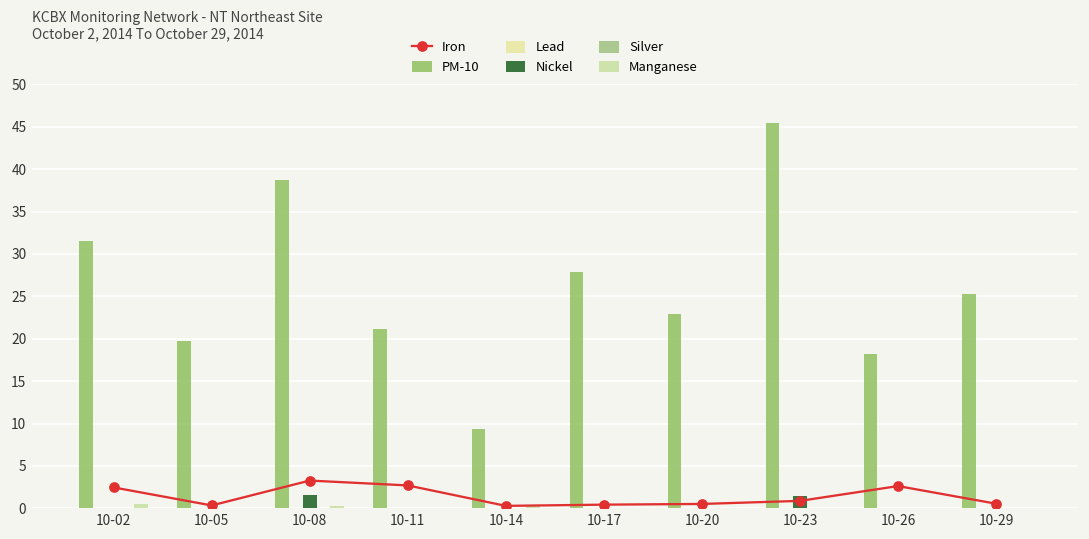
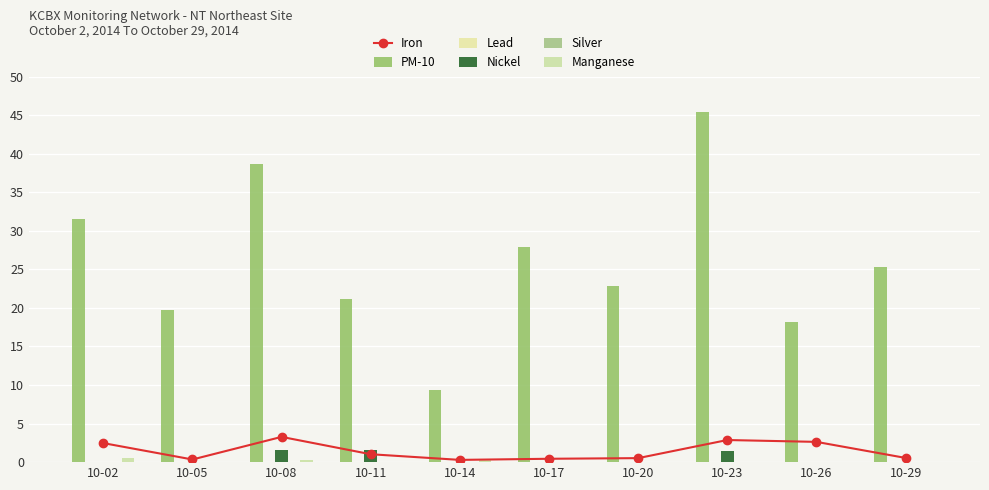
  {
    "Iron": {
      "10-02": 2,
      "10-05": 0,
      "10-08": 3,
-     "10-11": 3,
+     "10-11": 1,
      "10-14": 0,
      "10-17": 0,
      "10-20": 1,
-     "10-23": 1,
+     "10-23": 3,
      "10-26": 3,
      "10-29": 1
    },
    "Nickel": {
      "10-08": 2,
-     "10-11": 0,
+     "10-11": 2,
      "10-23": 1
    }
  }
